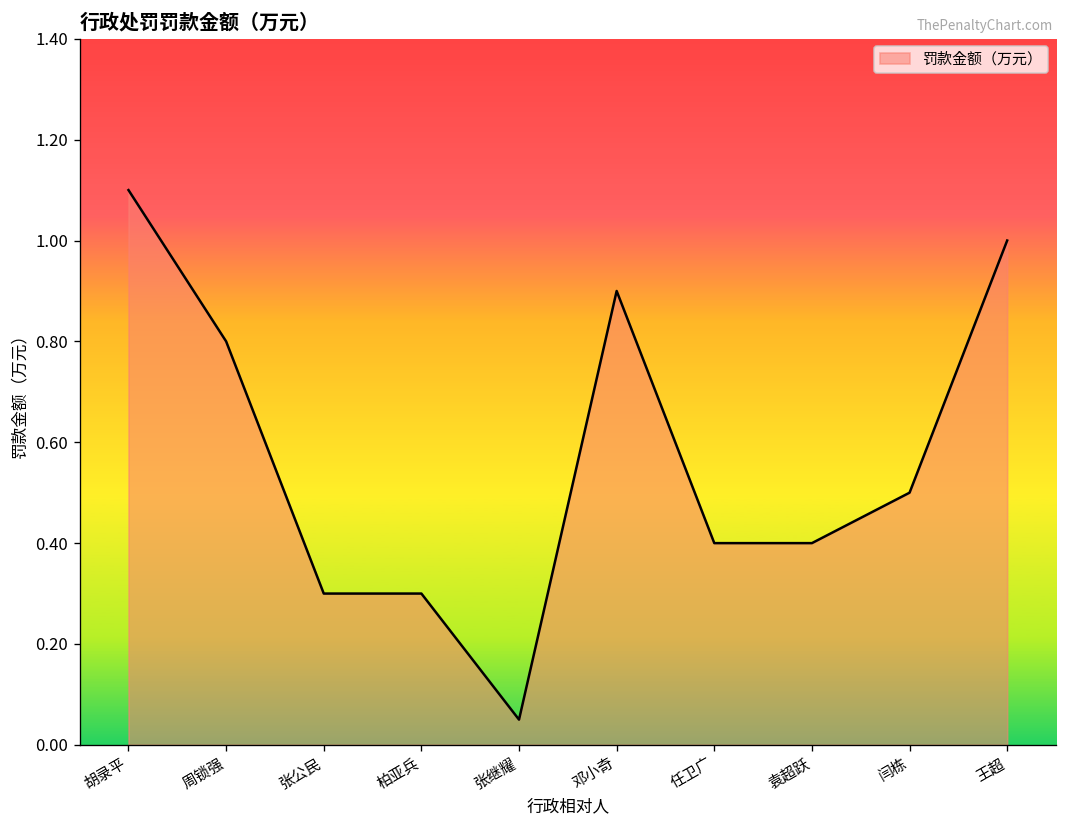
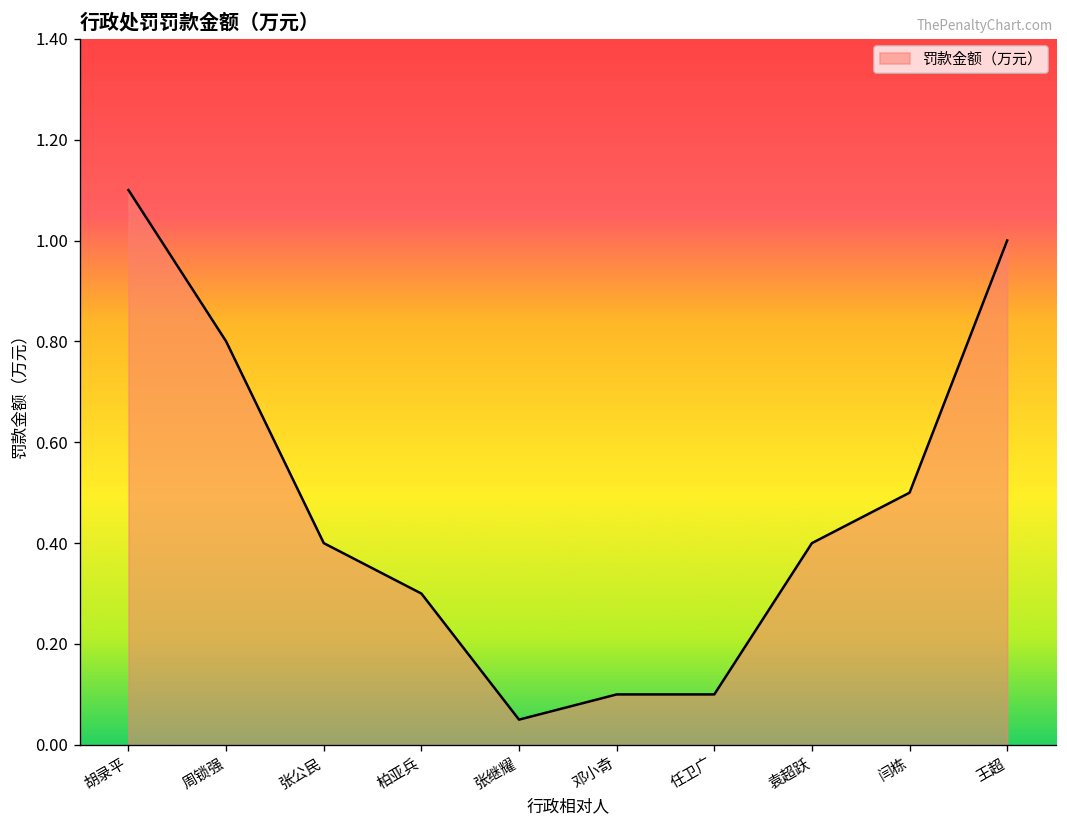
  {
    "胡录平": 1.1,
    "周锁强": 0.8,
-   "张公民": 0.3,
+   "张公民": 0.4,
    "柏亚兵": 0.3,
    "张继耀": 0.05,
-   "邓小奇": 0.9,
-   "任卫广": 0.4,
+   "邓小奇": 0.1,
+   "任卫广": 0.1,
    "袁超跃": 0.4,
    "闫栋": 0.5,
    "王超": 1.0
  }
